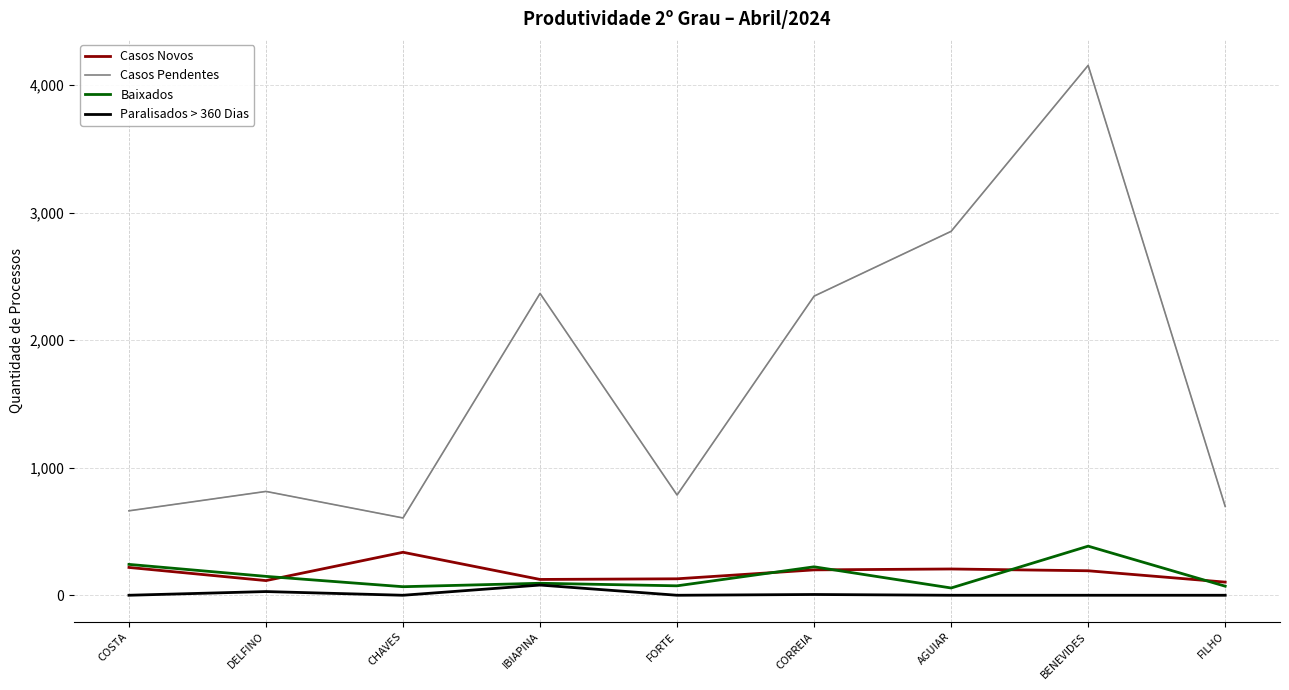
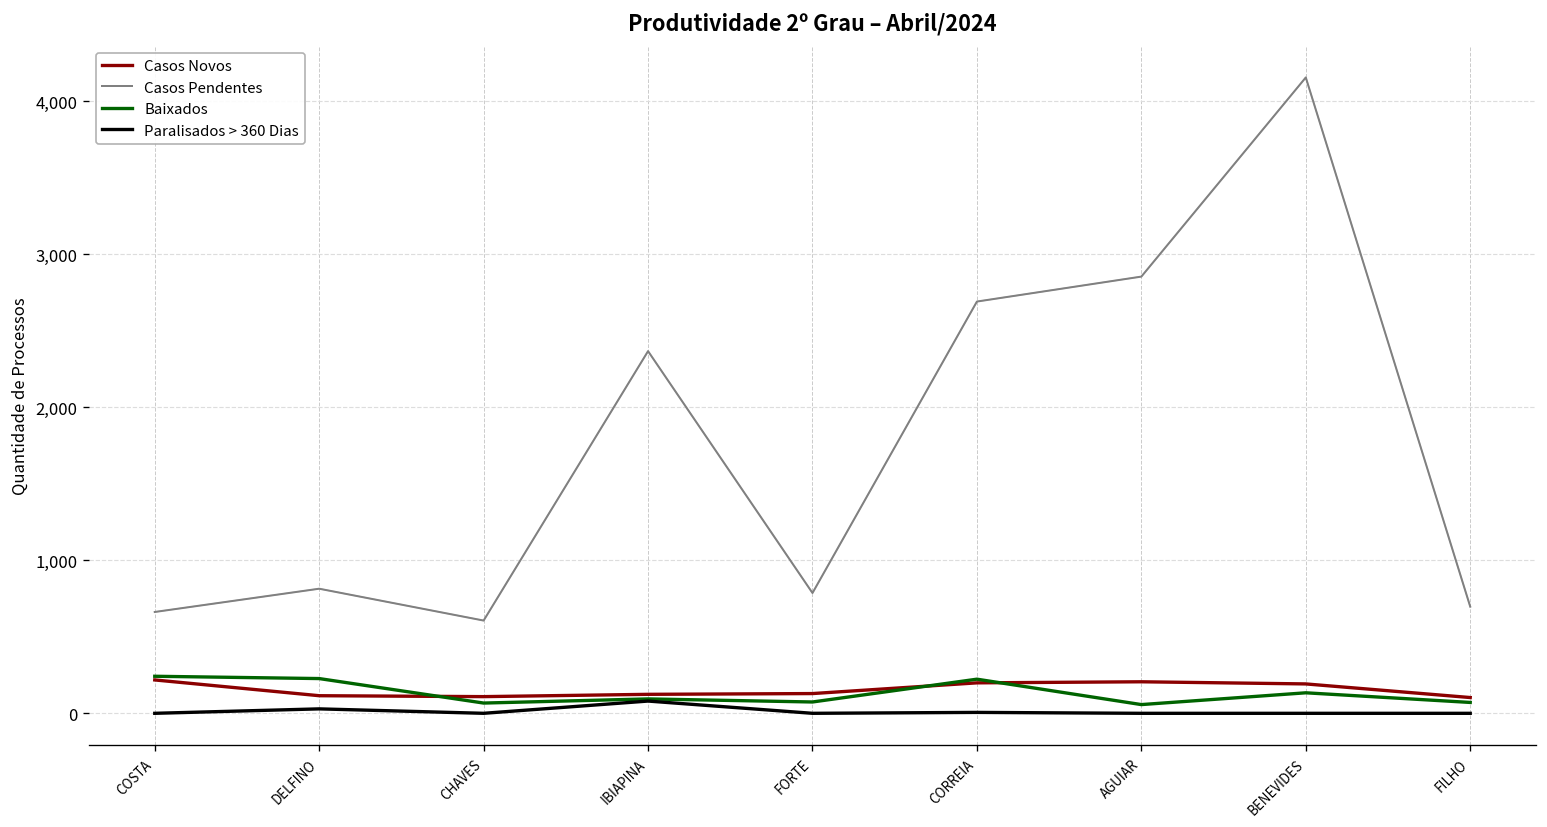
  {
    "Casos Novos": {
      "COSTA": "220",
      "DELFINO": "120",
-     "CHAVES": "340",
+     "CHAVES": "110",
      "IBIAPINA": "120",
      "FORTE": "130",
      "CORREIA": "200",
      "AGUIAR": "210",
      "BENEVIDES": "190",
      "FILHO": "100"
    },
    "Casos Pendentes": {
      "COSTA": "660",
      "DELFINO": "810",
      "CHAVES": "610",
      "IBIAPINA": "2,370",
      "FORTE": "790",
-     "CORREIA": "2,350",
+     "CORREIA": "2,690",
      "AGUIAR": "2,850",
      "BENEVIDES": "4,150",
      "FILHO": "700"
    },
    "Baixados": {
      "COSTA": "240",
-     "DELFINO": "150",
+     "DELFINO": "230",
      "CHAVES": "70",
      "FORTE": "70",
      "CORREIA": "220",
      "AGUIAR": "60",
-     "BENEVIDES": "390",
+     "BENEVIDES": "130",
      "FILHO": "70"
    },
    "Paralisados > 360 Dias": {
      "COSTA": "0",
      "DELFINO": "30",
      "CHAVES": "0",
      "FORTE": "0",
      "CORREIA": "10",
      "AGUIAR": "0",
      "BENEVIDES": "0",
      "FILHO": "0"
    }
  }
